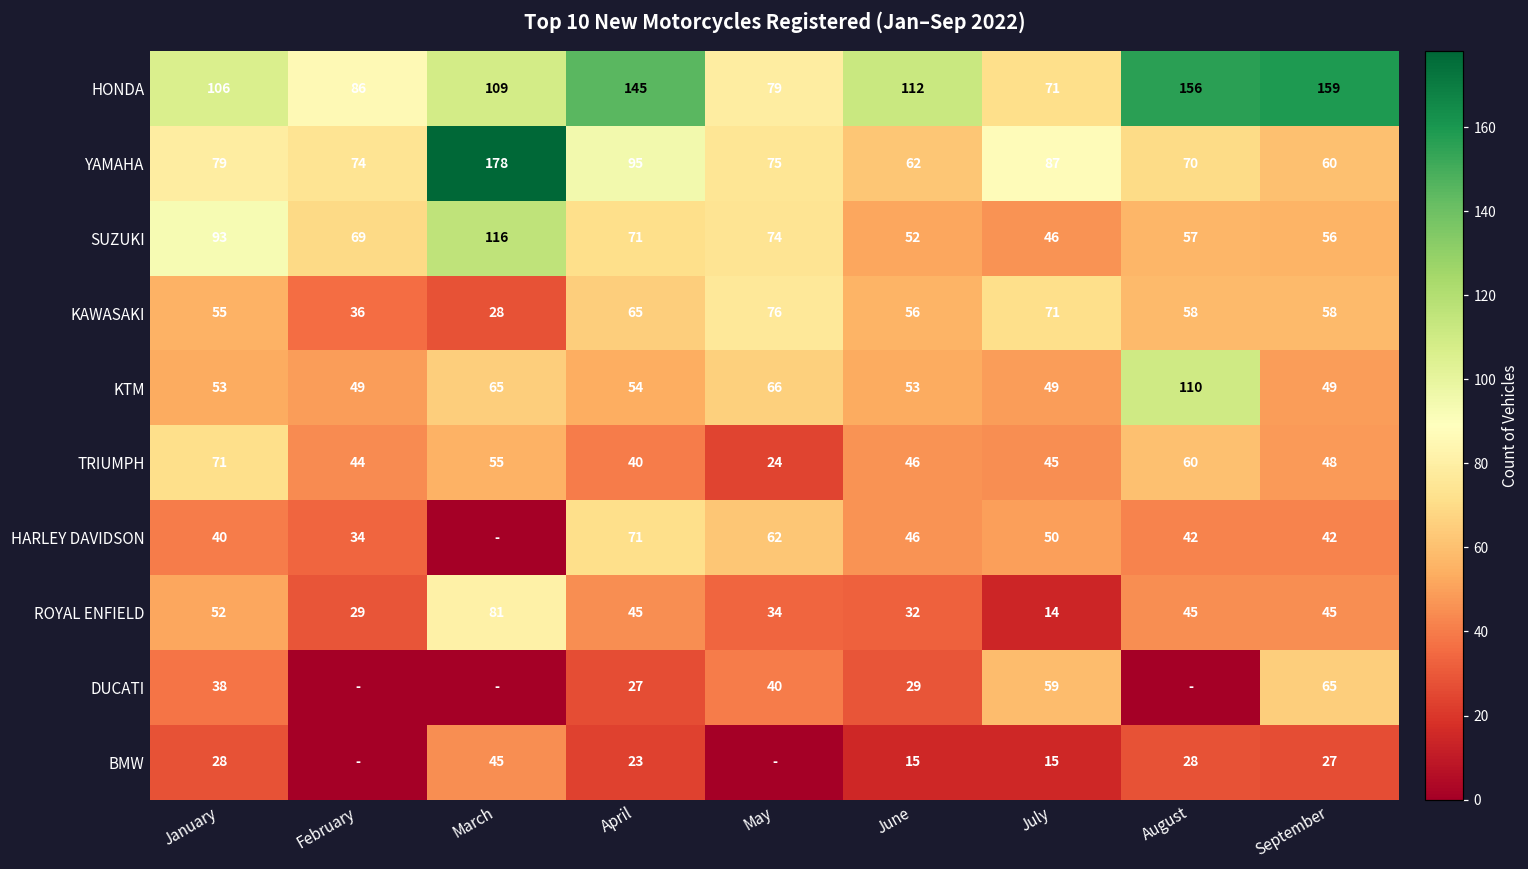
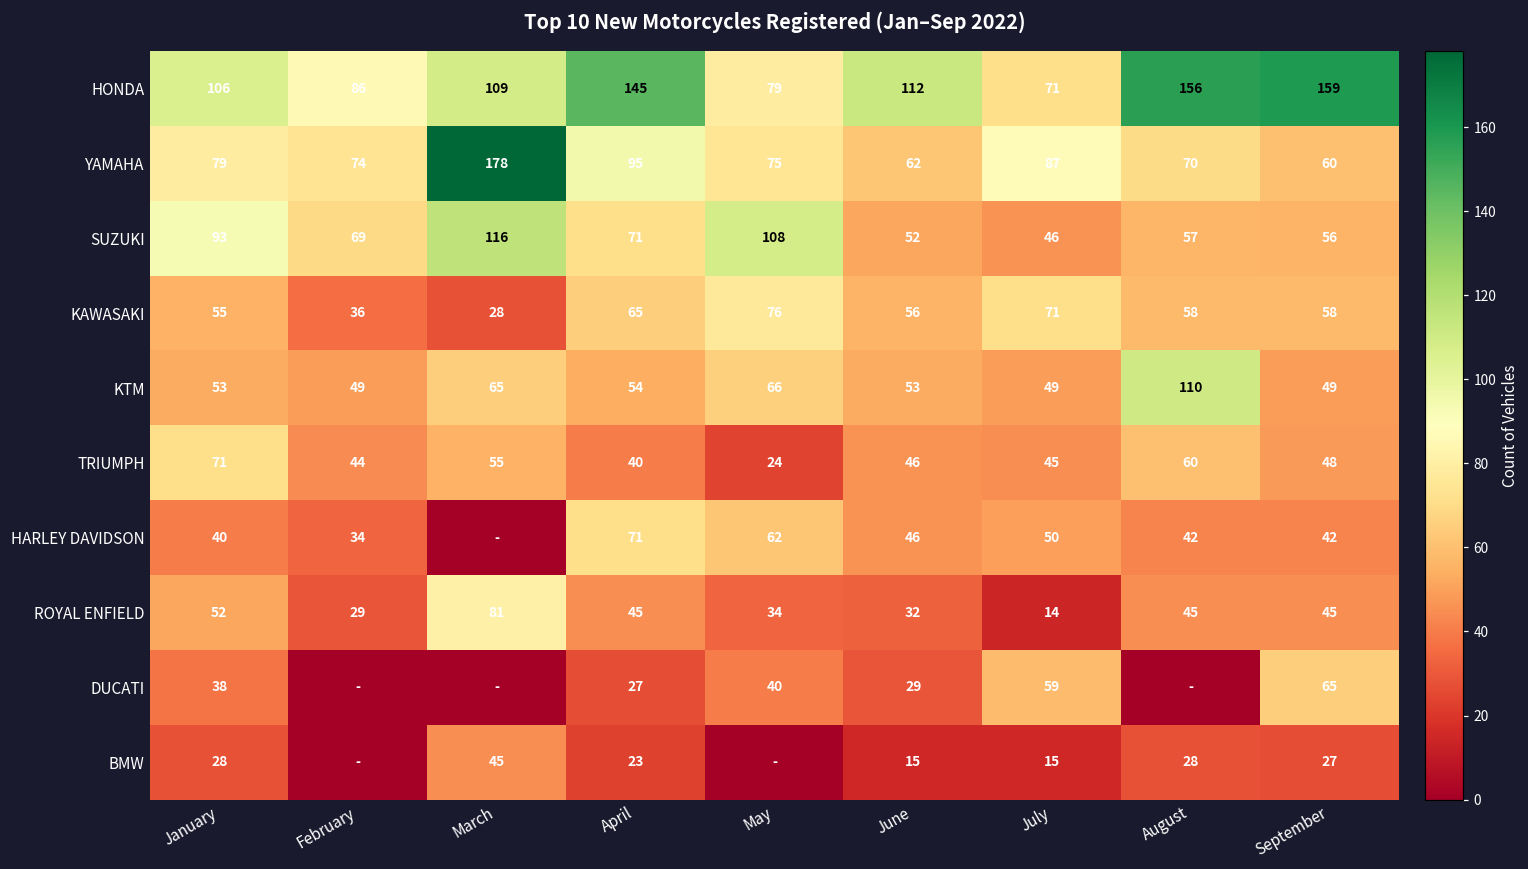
  {
    "HONDA": {
      "January": 106,
      "February": 86,
      "March": 109,
      "April": 145,
      "May": 79,
      "June": 112,
      "July": 71,
      "August": 156,
      "September": 159
    },
    "YAMAHA": {
      "January": 79,
      "February": 74,
      "March": 178,
      "April": 95,
      "May": 75,
      "June": 62,
      "July": 87,
      "August": 70,
      "September": 60
    },
    "SUZUKI": {
      "January": 93,
      "February": 69,
      "March": 116,
      "April": 71,
-     "May": 74,
+     "May": 108,
      "June": 52,
      "July": 46,
      "August": 57,
      "September": 56
    },
    "KAWASAKI": {
      "January": 55,
      "February": 36,
      "March": 28,
      "April": 65,
      "May": 76,
      "June": 56,
      "July": 71,
      "August": 58,
      "September": 58
    },
    "KTM": {
      "January": 53,
      "February": 49,
      "March": 65,
      "April": 54,
      "May": 66,
      "June": 53,
      "July": 49,
      "August": 110,
      "September": 49
    },
    "TRIUMPH": {
      "January": 71,
      "February": 44,
      "March": 55,
      "April": 40,
      "May": 24,
      "June": 46,
      "July": 45,
      "August": 60,
      "September": 48
    },
    "HARLEY DAVIDSON": {
      "January": 40,
      "February": 34,
      "April": 71,
      "May": 62,
      "June": 46,
      "July": 50,
      "August": 42,
      "September": 42
    },
    "ROYAL ENFIELD": {
      "January": 52,
      "February": 29,
      "March": 81,
      "April": 45,
      "May": 34,
      "June": 32,
      "July": 14,
      "August": 45,
      "September": 45
    },
    "DUCATI": {
      "January": 38,
      "April": 27,
      "May": 40,
      "June": 29,
      "July": 59,
      "September": 65
    },
    "BMW": {
      "January": 28,
      "March": 45,
      "April": 23,
      "June": 15,
      "July": 15,
      "August": 28,
      "September": 27
    }
  }
